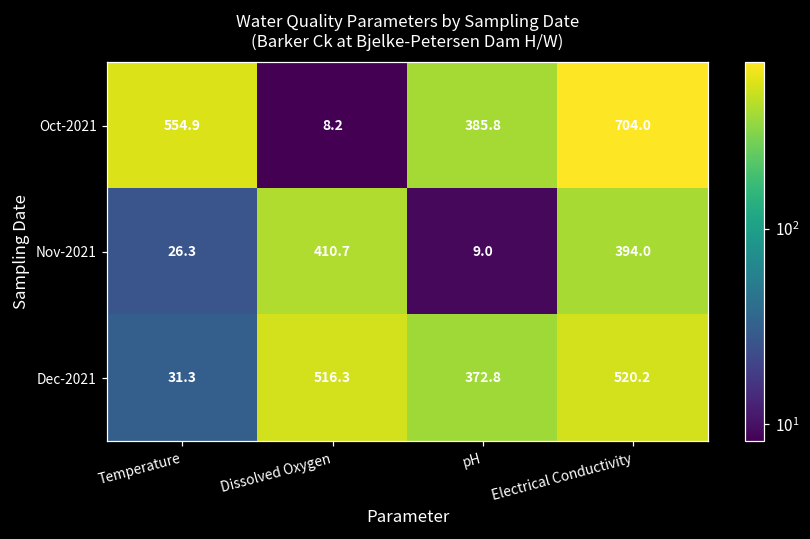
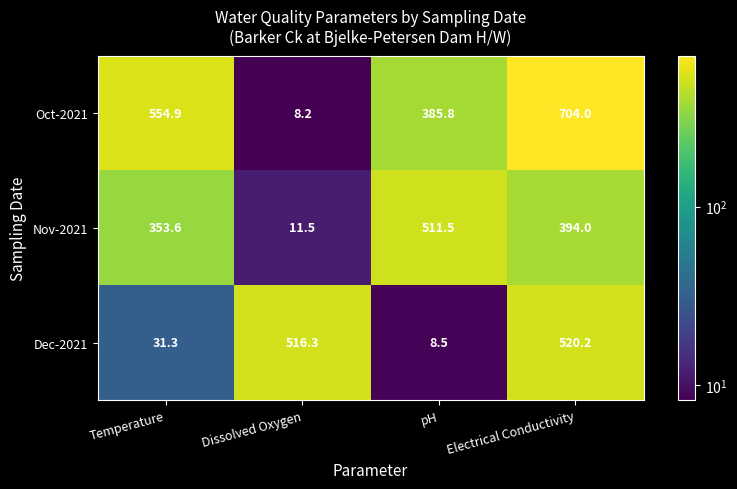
  {
    "Oct-2021": {
      "Temperature": 554.9,
      "Dissolved Oxygen": 8.2,
      "pH": 385.8,
      "Electrical Conductivity": 704.0
    },
    "Nov-2021": {
-     "Temperature": 26.3,
-     "Dissolved Oxygen": 410.7,
-     "pH": 9.0,
+     "Temperature": 353.6,
+     "Dissolved Oxygen": 11.5,
+     "pH": 511.5,
      "Electrical Conductivity": 394.0
    },
    "Dec-2021": {
      "Temperature": 31.3,
      "Dissolved Oxygen": 516.3,
-     "pH": 372.8,
+     "pH": 8.5,
      "Electrical Conductivity": 520.2
    }
  }
